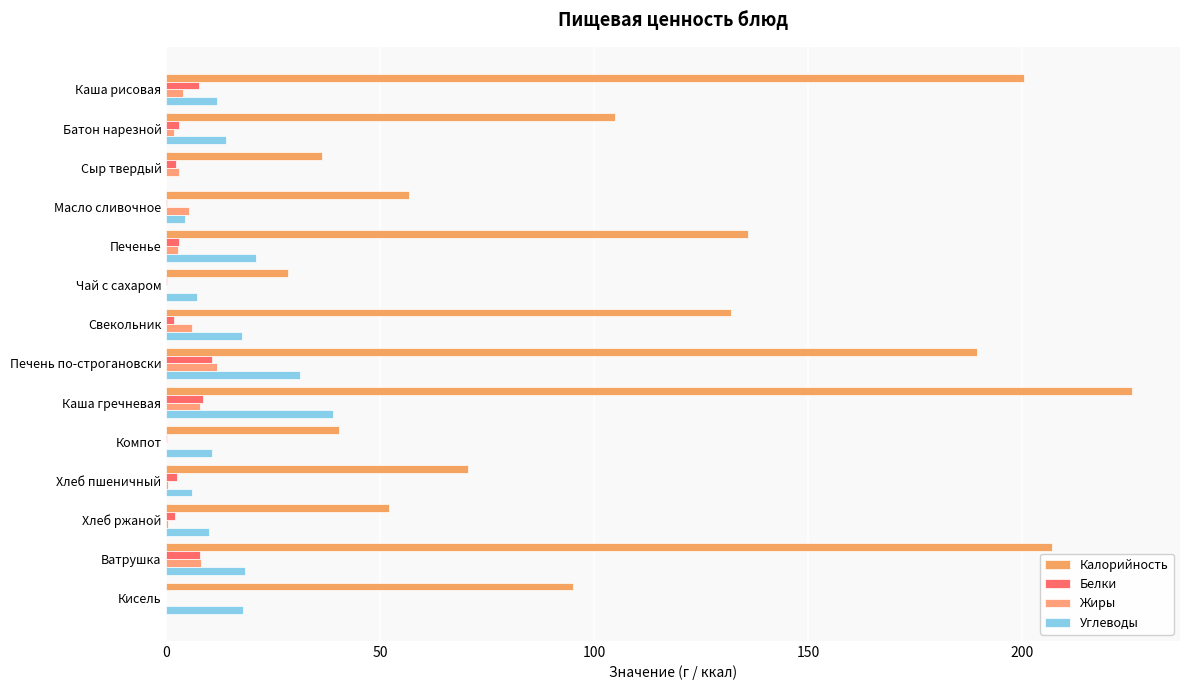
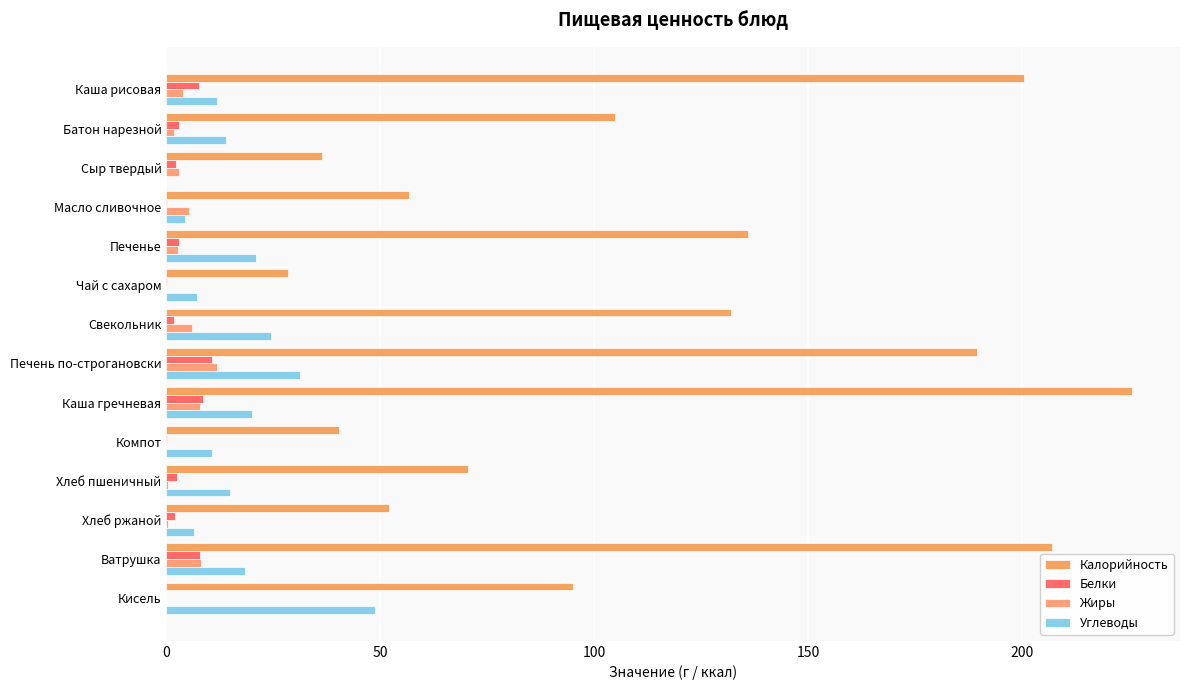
  {
    "Углеводы": {
      "Каша рисовая": 12,
      "Батон нарезной": 14,
      "Сыр твердый": 0,
      "Масло сливочное": 4,
      "Печенье": 21,
      "Чай с сахаром": 7,
-     "Свекольник": 18,
+     "Свекольник": 25,
      "Печень по-строгановски": 31,
-     "Каша гречневая": 39,
+     "Каша гречневая": 20,
      "Компот": 11,
-     "Хлеб пшеничный": 6,
-     "Хлеб ржаной": 10,
+     "Хлеб пшеничный": 15,
+     "Хлеб ржаной": 6,
      "Ватрушка": 18,
-     "Кисель": 18
+     "Кисель": 49
    }
  }
